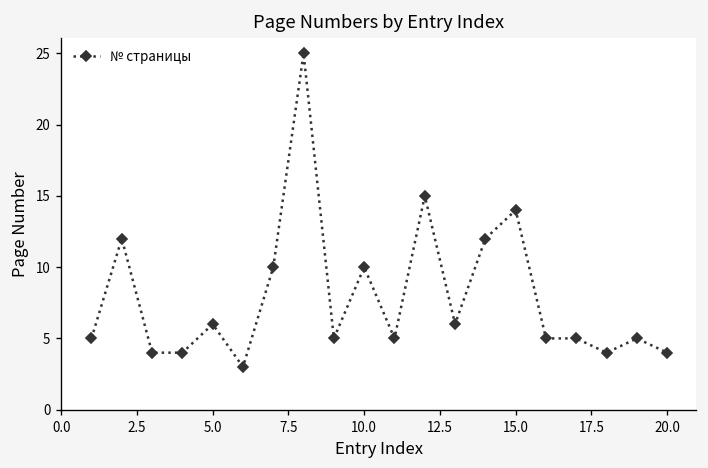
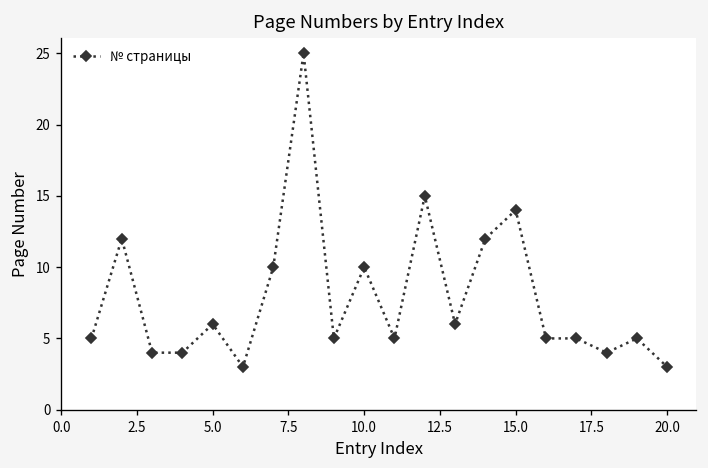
  {
    "5.0": 6,
    "10.0": 10,
    "15.0": 14,
-   "20.0": 4
+   "20.0": 3
  }
